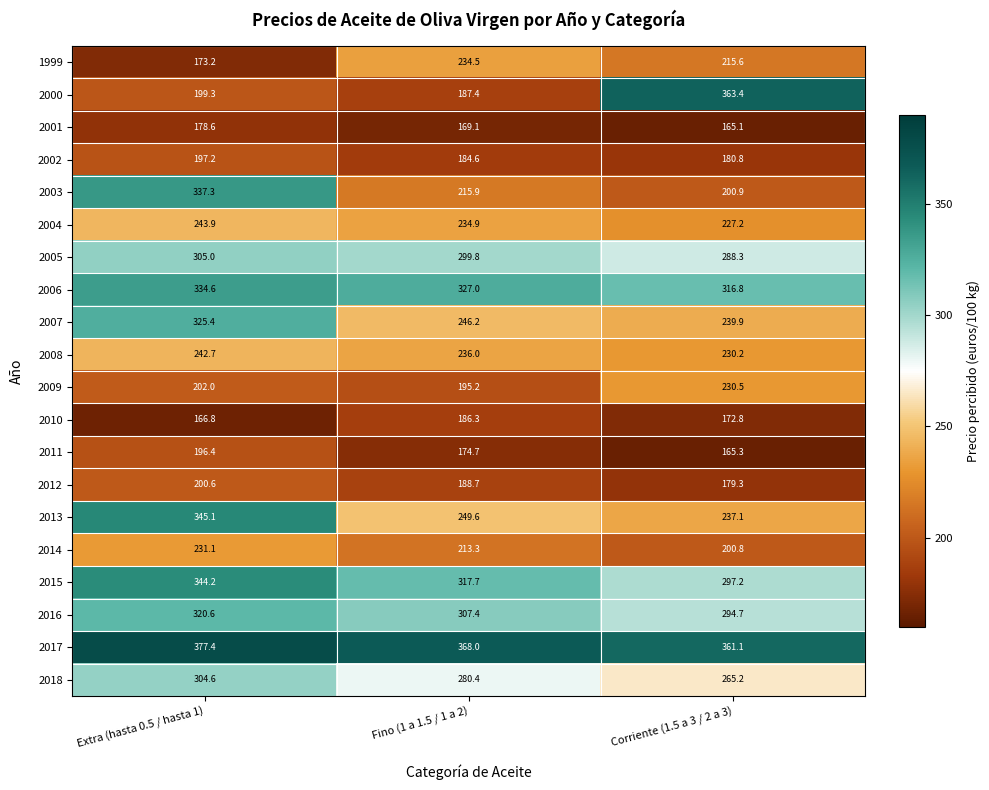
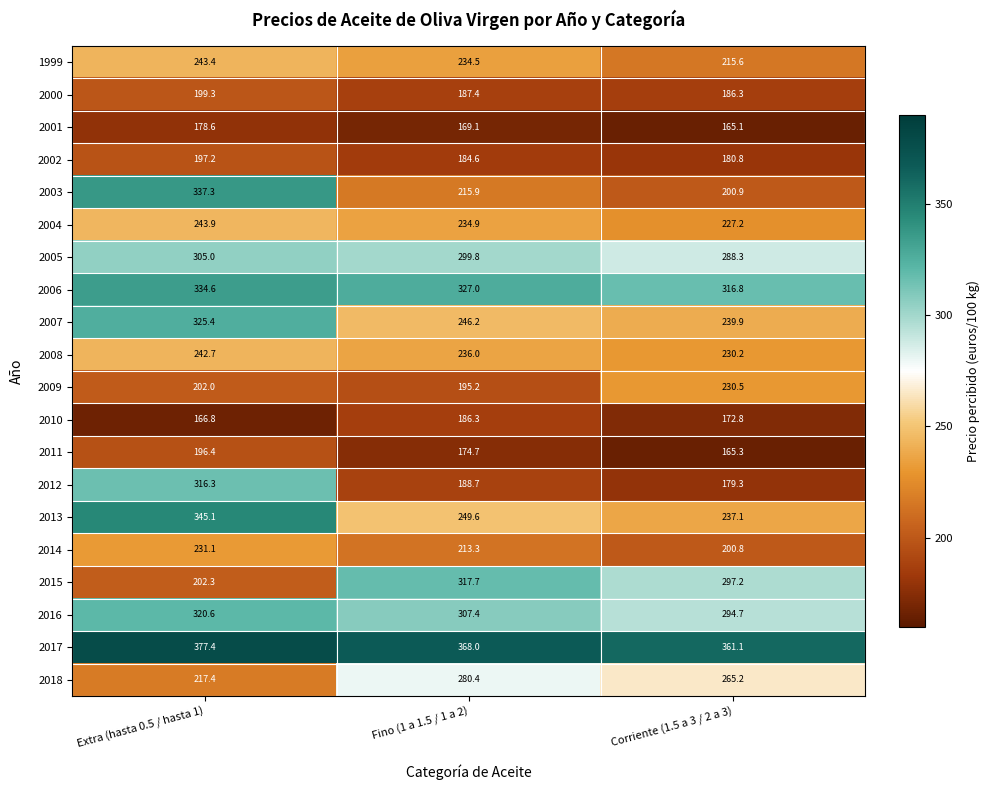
  {
    "1999": {
-     "Extra (hasta 0.5 / hasta 1)": 173.2,
+     "Extra (hasta 0.5 / hasta 1)": 243.4,
      "Fino (1 a 1.5 / 1 a 2)": 234.5,
      "Corriente (1.5 a 3 / 2 a 3)": 215.6
    },
    "2000": {
      "Extra (hasta 0.5 / hasta 1)": 199.3,
      "Fino (1 a 1.5 / 1 a 2)": 187.4,
-     "Corriente (1.5 a 3 / 2 a 3)": 363.4
+     "Corriente (1.5 a 3 / 2 a 3)": 186.3
    },
    "2001": {
      "Extra (hasta 0.5 / hasta 1)": 178.6,
      "Fino (1 a 1.5 / 1 a 2)": 169.1,
      "Corriente (1.5 a 3 / 2 a 3)": 165.1
    },
    "2002": {
      "Extra (hasta 0.5 / hasta 1)": 197.2,
      "Fino (1 a 1.5 / 1 a 2)": 184.6,
      "Corriente (1.5 a 3 / 2 a 3)": 180.8
    },
    "2003": {
      "Extra (hasta 0.5 / hasta 1)": 337.3,
      "Fino (1 a 1.5 / 1 a 2)": 215.9,
      "Corriente (1.5 a 3 / 2 a 3)": 200.9
    },
    "2004": {
      "Extra (hasta 0.5 / hasta 1)": 243.9,
      "Fino (1 a 1.5 / 1 a 2)": 234.9,
      "Corriente (1.5 a 3 / 2 a 3)": 227.2
    },
    "2005": {
      "Extra (hasta 0.5 / hasta 1)": 305.0,
      "Fino (1 a 1.5 / 1 a 2)": 299.8,
      "Corriente (1.5 a 3 / 2 a 3)": 288.3
    },
    "2006": {
      "Extra (hasta 0.5 / hasta 1)": 334.6,
      "Fino (1 a 1.5 / 1 a 2)": 327.0,
      "Corriente (1.5 a 3 / 2 a 3)": 316.8
    },
    "2007": {
      "Extra (hasta 0.5 / hasta 1)": 325.4,
      "Fino (1 a 1.5 / 1 a 2)": 246.2,
      "Corriente (1.5 a 3 / 2 a 3)": 239.9
    },
    "2008": {
      "Extra (hasta 0.5 / hasta 1)": 242.7,
      "Fino (1 a 1.5 / 1 a 2)": 236.0,
      "Corriente (1.5 a 3 / 2 a 3)": 230.2
    },
    "2009": {
      "Extra (hasta 0.5 / hasta 1)": 202.0,
      "Fino (1 a 1.5 / 1 a 2)": 195.2,
      "Corriente (1.5 a 3 / 2 a 3)": 230.5
    },
    "2010": {
      "Extra (hasta 0.5 / hasta 1)": 166.8,
      "Fino (1 a 1.5 / 1 a 2)": 186.3,
      "Corriente (1.5 a 3 / 2 a 3)": 172.8
    },
    "2011": {
      "Extra (hasta 0.5 / hasta 1)": 196.4,
      "Fino (1 a 1.5 / 1 a 2)": 174.7,
      "Corriente (1.5 a 3 / 2 a 3)": 165.3
    },
    "2012": {
-     "Extra (hasta 0.5 / hasta 1)": 200.6,
+     "Extra (hasta 0.5 / hasta 1)": 316.3,
      "Fino (1 a 1.5 / 1 a 2)": 188.7,
      "Corriente (1.5 a 3 / 2 a 3)": 179.3
    },
    "2013": {
      "Extra (hasta 0.5 / hasta 1)": 345.1,
      "Fino (1 a 1.5 / 1 a 2)": 249.6,
      "Corriente (1.5 a 3 / 2 a 3)": 237.1
    },
    "2014": {
      "Extra (hasta 0.5 / hasta 1)": 231.1,
      "Fino (1 a 1.5 / 1 a 2)": 213.3,
      "Corriente (1.5 a 3 / 2 a 3)": 200.8
    },
    "2015": {
-     "Extra (hasta 0.5 / hasta 1)": 344.2,
+     "Extra (hasta 0.5 / hasta 1)": 202.3,
      "Fino (1 a 1.5 / 1 a 2)": 317.7,
      "Corriente (1.5 a 3 / 2 a 3)": 297.2
    },
    "2016": {
      "Extra (hasta 0.5 / hasta 1)": 320.6,
      "Fino (1 a 1.5 / 1 a 2)": 307.4,
      "Corriente (1.5 a 3 / 2 a 3)": 294.7
    },
    "2017": {
      "Extra (hasta 0.5 / hasta 1)": 377.4,
      "Fino (1 a 1.5 / 1 a 2)": 368.0,
      "Corriente (1.5 a 3 / 2 a 3)": 361.1
    },
    "2018": {
-     "Extra (hasta 0.5 / hasta 1)": 304.6,
+     "Extra (hasta 0.5 / hasta 1)": 217.4,
      "Fino (1 a 1.5 / 1 a 2)": 280.4,
      "Corriente (1.5 a 3 / 2 a 3)": 265.2
    }
  }
